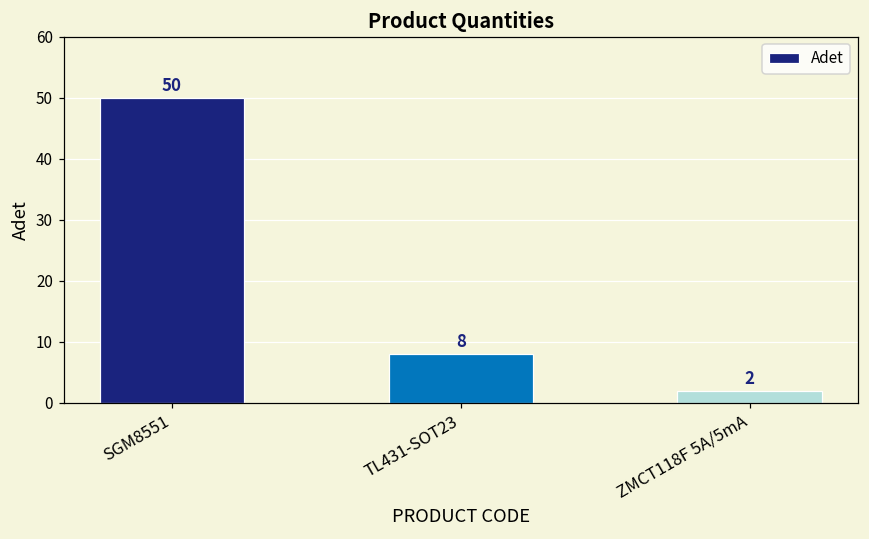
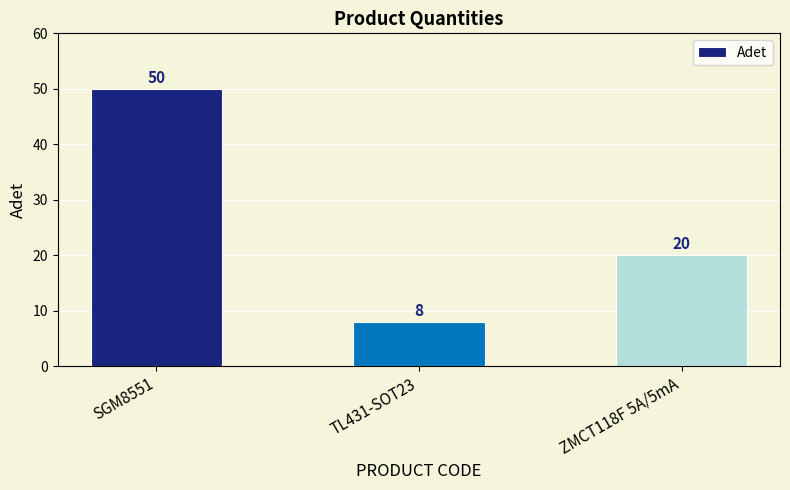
  {
    "SGM8551": 50,
    "TL431-SOT23": 8,
-   "ZMCT118F 5A/5mA": 2
+   "ZMCT118F 5A/5mA": 20
  }
